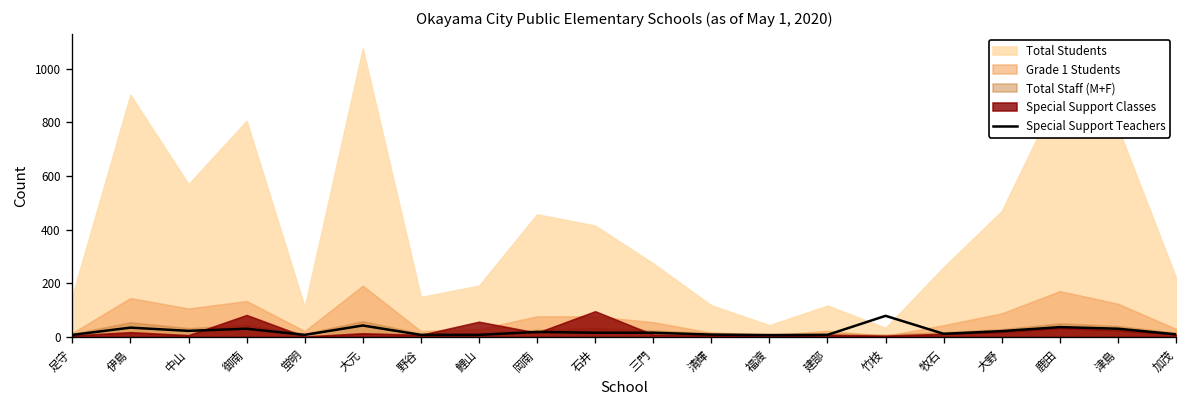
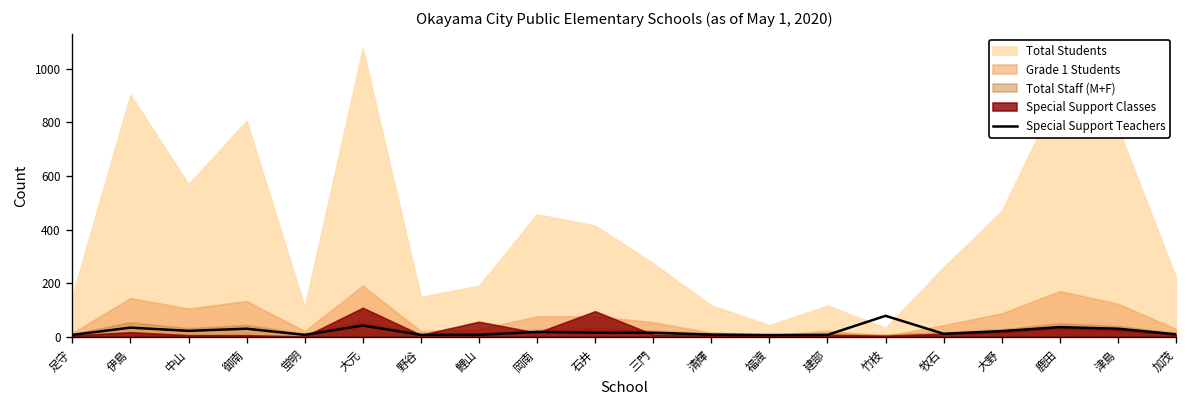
  {
    "Special Support Teachers": {
      "伊島": 40,
      "御南": 30,
      "大元": 40,
      "石井": 20,
      "竹枝": 80
    },
    "Special Support Classes": {
      "伊島": 20,
-     "御南": 80,
-     "大元": 10,
+     "御南": 10,
+     "大元": 110,
      "鯉山": 60,
      "石井": 100
    }
  }
